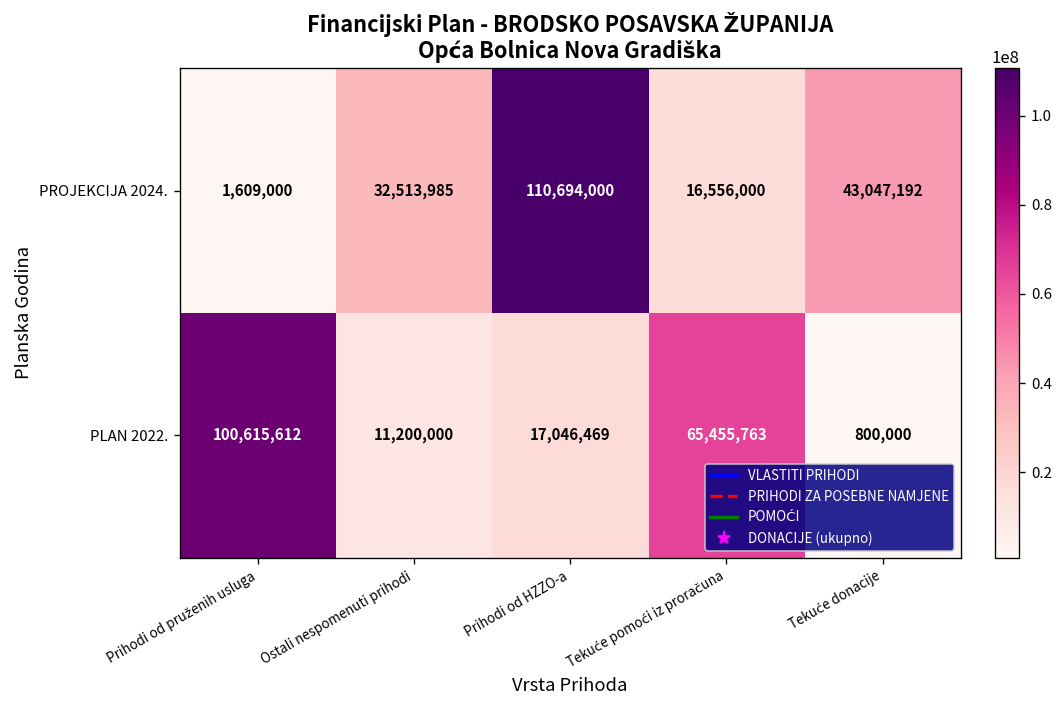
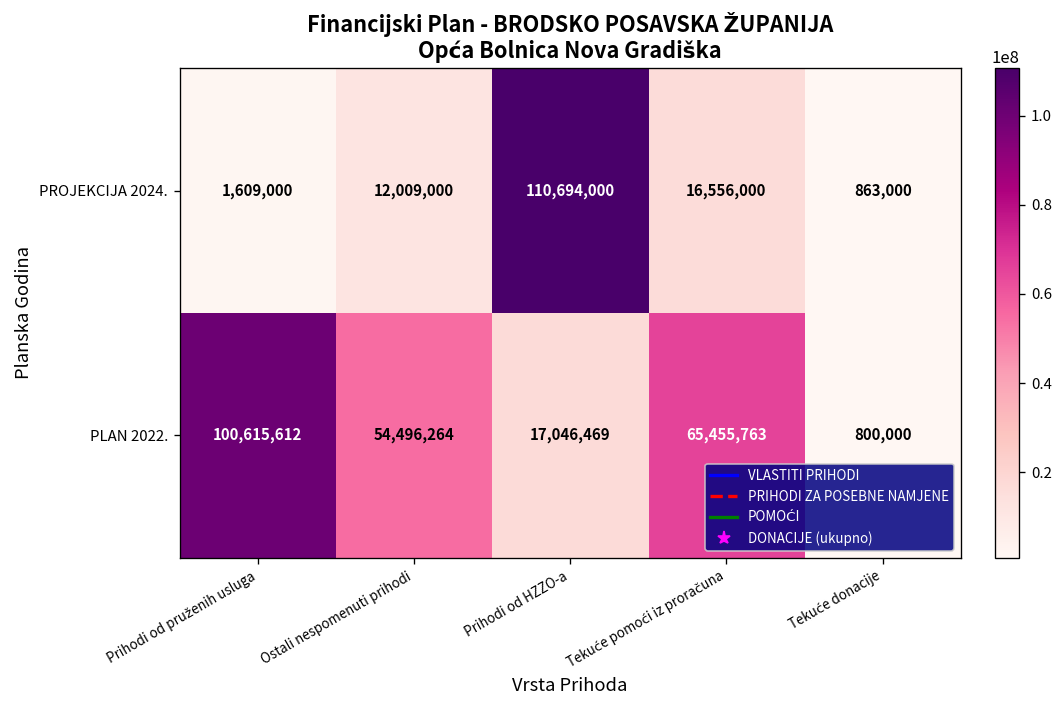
  {
    "PROJEKCIJA 2024.": {
      "Prihodi od pruženih usluga": "1,609,000",
-     "Ostali nespomenuti prihodi": "32,513,985",
+     "Ostali nespomenuti prihodi": "12,009,000",
      "Prihodi od HZZO-a": "110,694,000",
      "Tekuće pomoći iz proračuna": "16,556,000",
-     "Tekuće donacije": "43,047,192"
+     "Tekuće donacije": "863,000"
    },
    "PLAN 2022.": {
      "Prihodi od pruženih usluga": "100,615,612",
-     "Ostali nespomenuti prihodi": "11,200,000",
+     "Ostali nespomenuti prihodi": "54,496,264",
      "Prihodi od HZZO-a": "17,046,469",
      "Tekuće pomoći iz proračuna": "65,455,763",
      "Tekuće donacije": "800,000"
    }
  }
